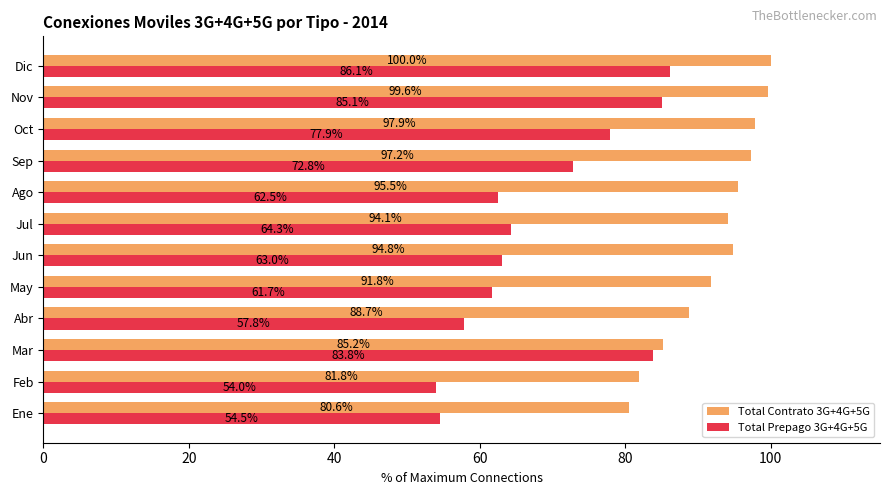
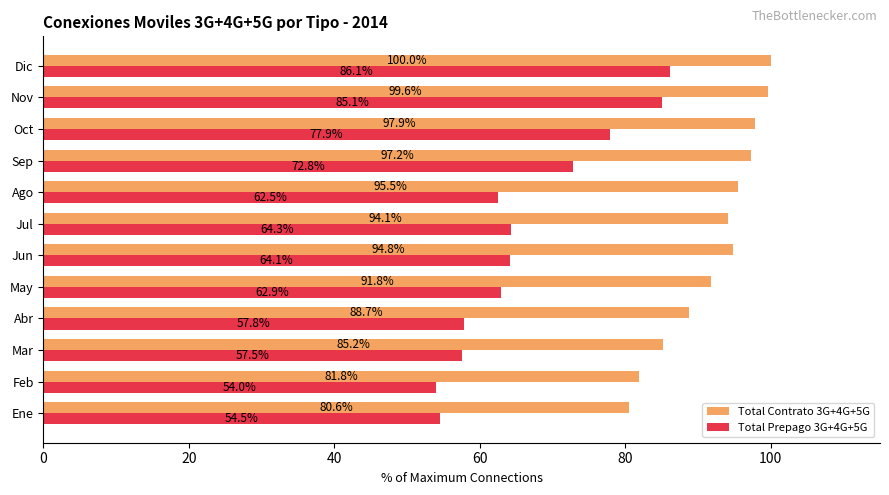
  {
    "Total Contrato 3G+4G+5G": {
      "Dic": "100.0%",
      "Nov": "99.6%",
      "Oct": "97.9%",
      "Sep": "97.2%",
      "Ago": "95.5%",
      "Jul": "94.1%",
      "Jun": "94.8%",
      "May": "91.8%",
      "Abr": "88.7%",
      "Mar": "85.2%",
      "Feb": "81.8%",
      "Ene": "80.6%"
    },
    "Total Prepago 3G+4G+5G": {
      "Dic": "86.1%",
      "Nov": "85.1%",
      "Oct": "77.9%",
      "Sep": "72.8%",
      "Ago": "62.5%",
      "Jul": "64.3%",
-     "Jun": "63.0%",
-     "May": "61.7%",
+     "Jun": "64.1%",
+     "May": "62.9%",
      "Abr": "57.8%",
-     "Mar": "83.8%",
+     "Mar": "57.5%",
      "Feb": "54.0%",
      "Ene": "54.5%"
    }
  }
